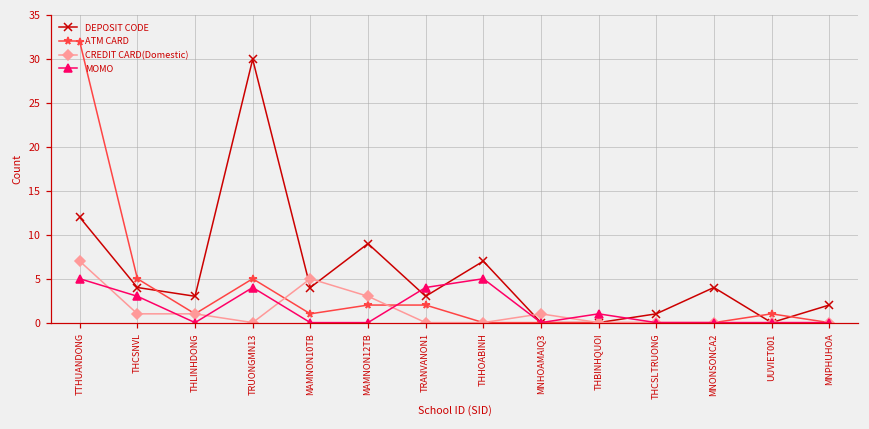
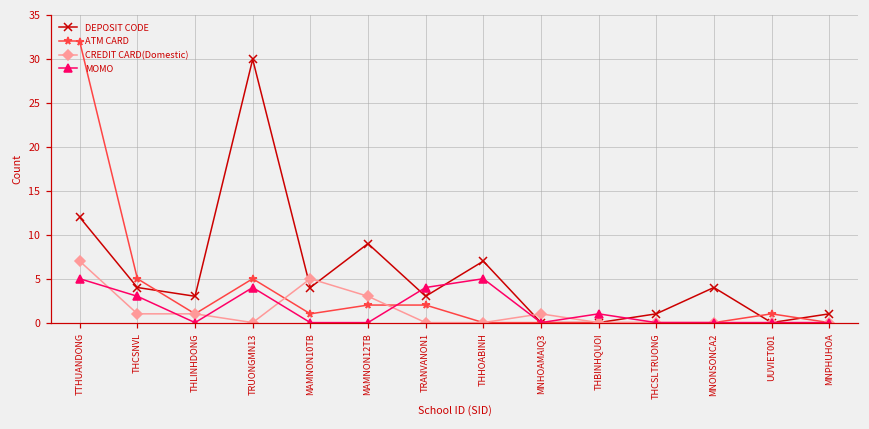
  {
    "DEPOSIT CODE": {
      "TTHUANDONG": 12,
      "THCSNVL": 4,
      "THLINHDONG": 3,
      "TRUONGMN13": 30,
      "MAMNON10TB": 4,
      "MAMNON12TB": 9,
      "TRANVANON1": 3,
      "THHOABINH": 7,
      "THCSLTRUONG": 1,
      "MNONSONCA2": 4,
-     "MNPHUHOA": 2
+     "MNPHUHOA": 1
    },
    "ATM CARD": {
      "TTHUANDONG": 32,
      "THCSNVL": 5,
      "TRUONGMN13": 5,
      "MAMNON10TB": 1,
      "MAMNON12TB": 2,
      "TRANVANON1": 2,
      "UUVIET001": 1
    },
    "CREDIT CARD(Domestic)": {
      "TTHUANDONG": 7,
      "THCSNVL": 1,
      "TRUONGMN13": 0,
      "MAMNON10TB": 5,
      "MAMNON12TB": 3,
      "TRANVANON1": 0,
      "MNHOAMAIQ3": 1
    },
    "MOMO": {
      "TTHUANDONG": 5,
      "THCSNVL": 3,
      "THLINHDONG": 0,
      "TRUONGMN13": 4,
      "MAMNON10TB": 0,
      "MAMNON12TB": 0,
      "TRANVANON1": 4,
      "THHOABINH": 5,
      "THBINHQUOI": 1
    }
  }
